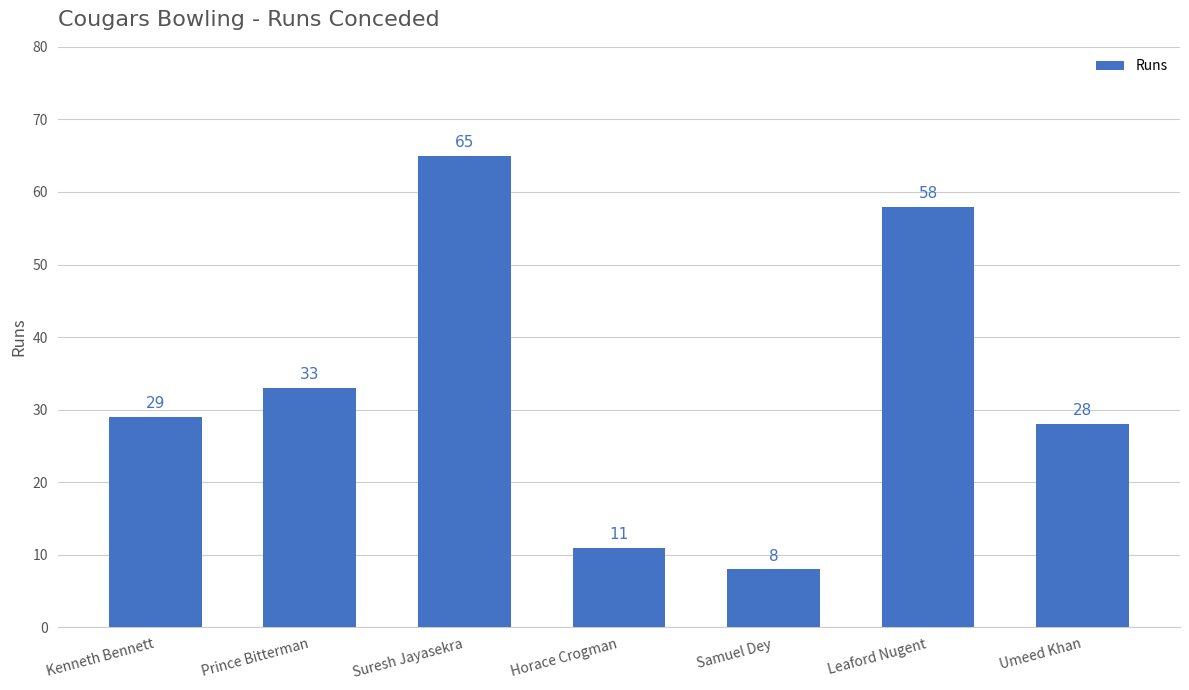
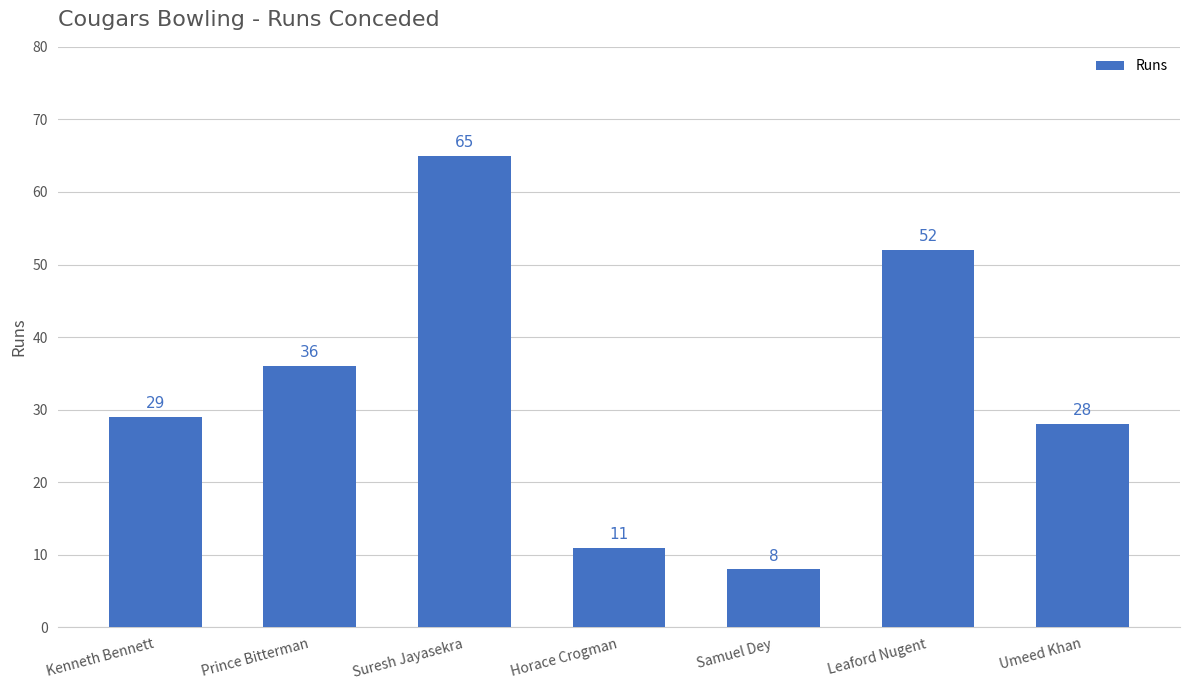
  {
    "Kenneth Bennett": 29,
-   "Prince Bitterman": 33,
+   "Prince Bitterman": 36,
    "Suresh Jayasekra": 65,
    "Horace Crogman": 11,
    "Samuel Dey": 8,
-   "Leaford Nugent": 58,
+   "Leaford Nugent": 52,
    "Umeed Khan": 28
  }
